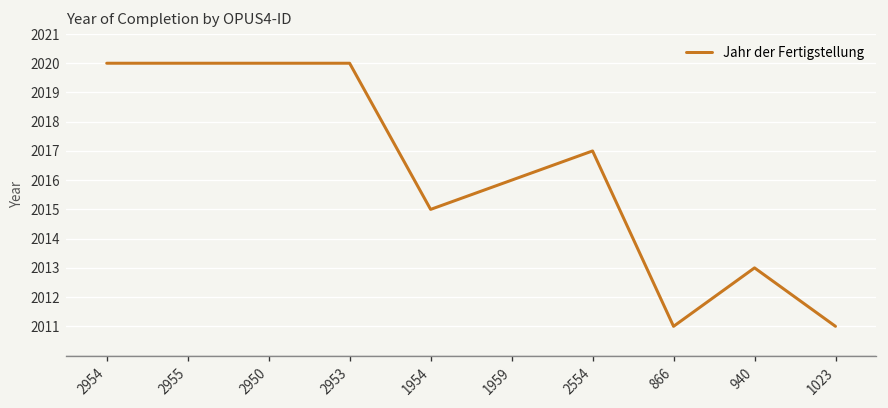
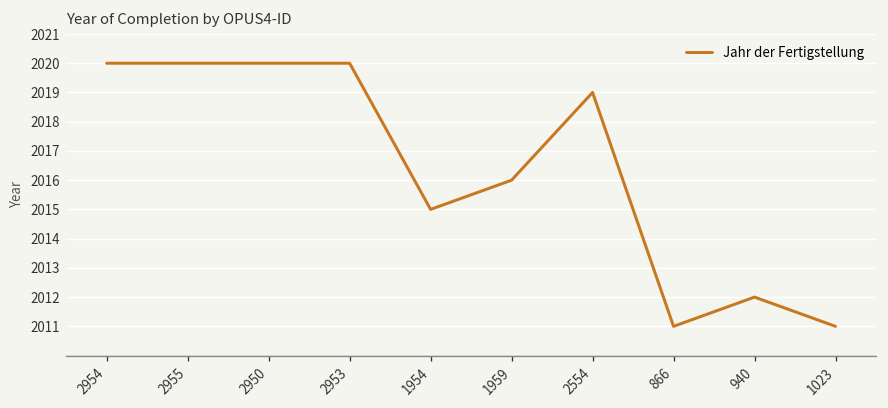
  {
    "2954": 2020,
    "2955": 2020,
    "2950": 2020,
    "2953": 2020,
    "1954": 2015,
    "1959": 2016,
-   "2554": 2017,
+   "2554": 2019,
    "866": 2011,
-   "940": 2013,
+   "940": 2012,
    "1023": 2011
  }
